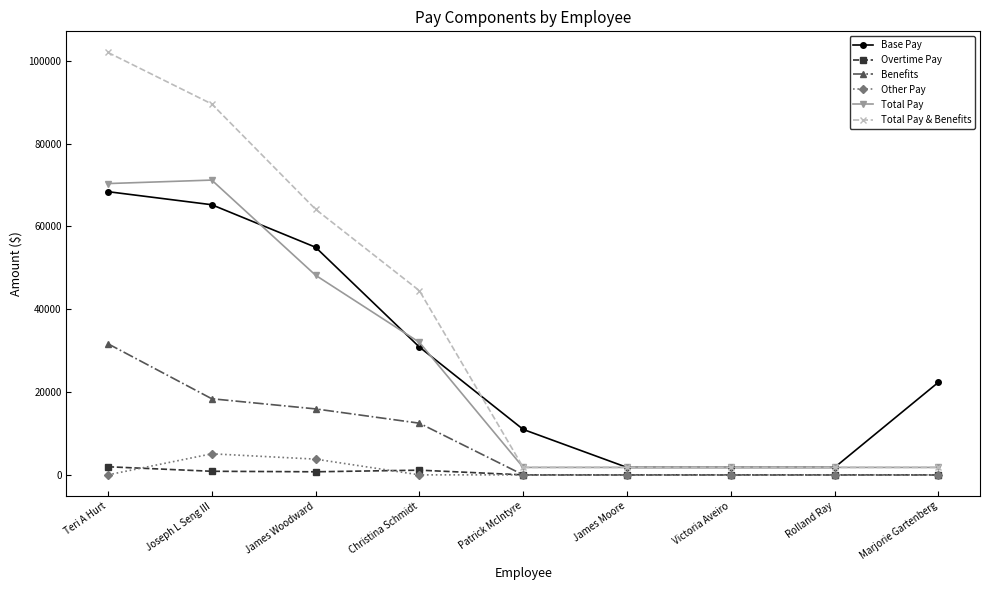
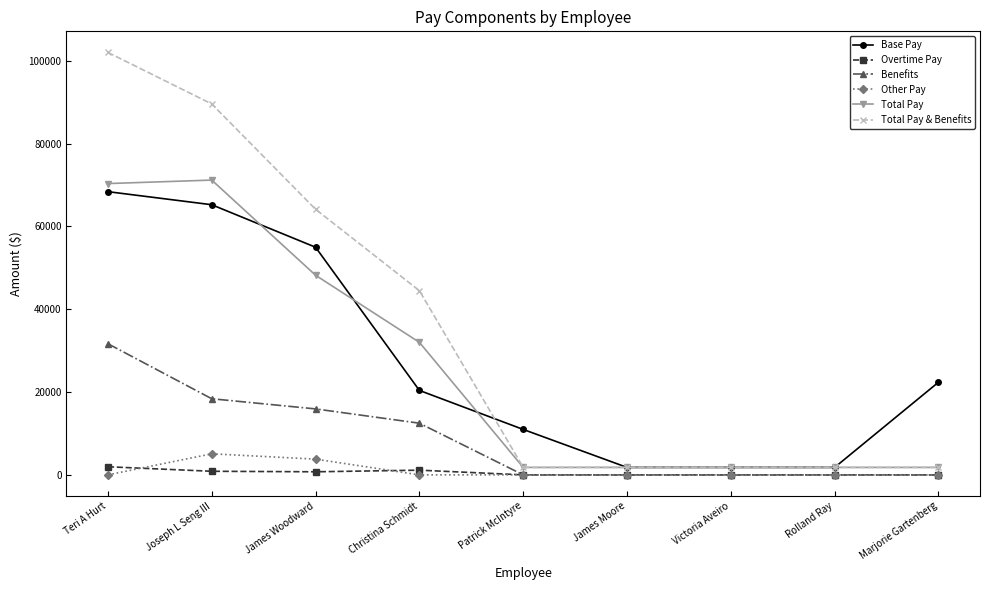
  {
    "Base Pay": {
      "Teri A Hurt": 68000,
      "Joseph L Seng III": 65000,
      "James Woodward": 55000,
-     "Christina Schmidt": 31000,
+     "Christina Schmidt": 20000,
      "Patrick McIntyre": 11000,
      "Marjorie Gartenberg": 22000
    }
  }
